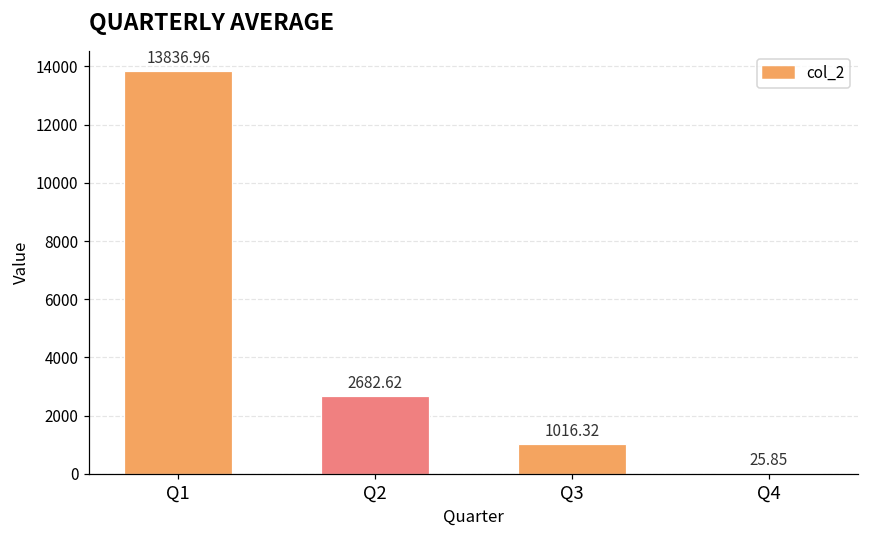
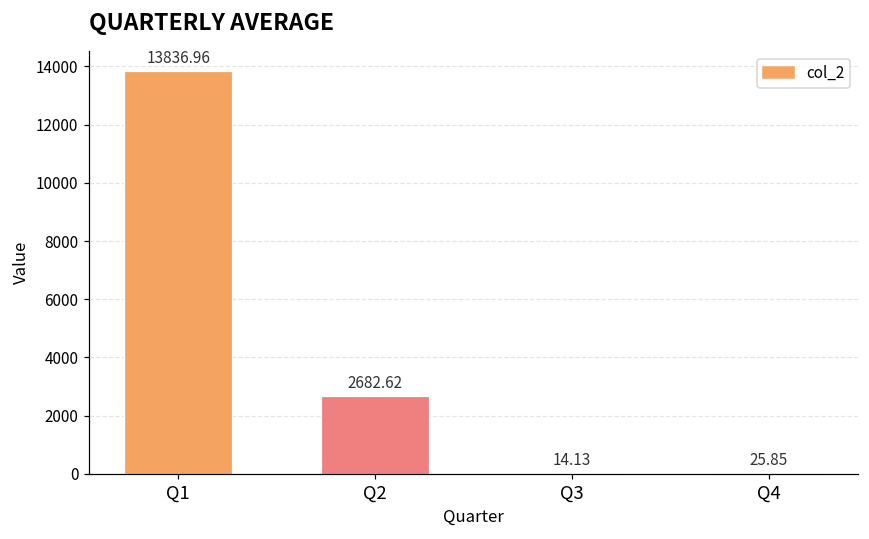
  {
    "Q1": 13836.96,
    "Q2": 2682.62,
-   "Q3": 1016.32,
+   "Q3": 14.13,
    "Q4": 25.85
  }
